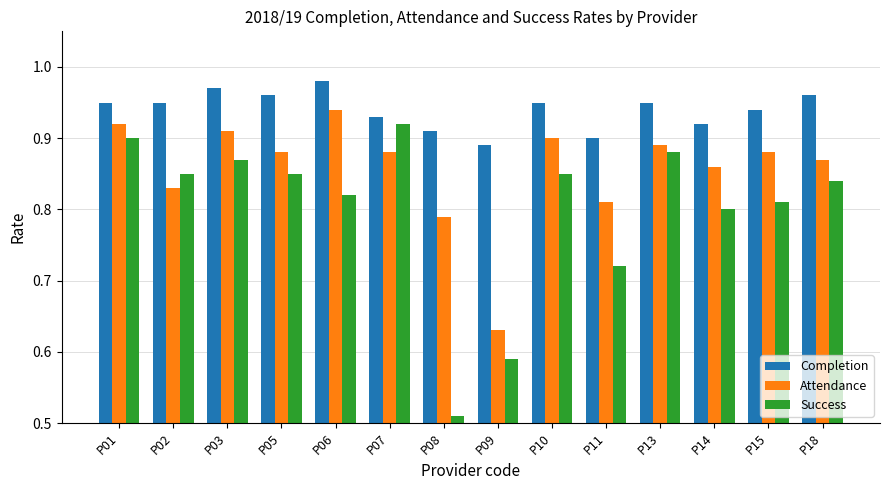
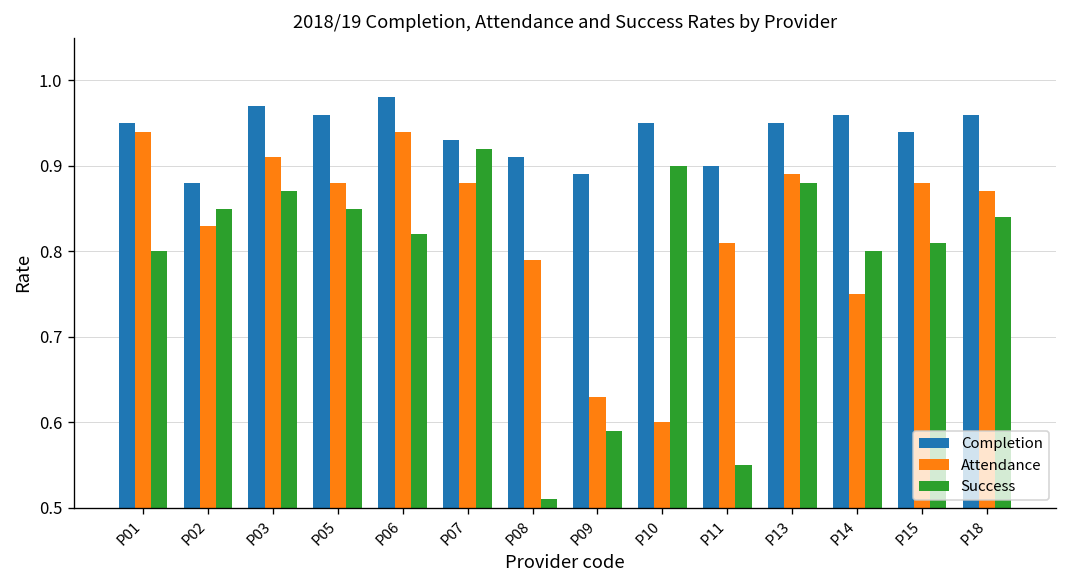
  {
    "Completion": {
      "P01": 0.95,
-     "P02": 0.95,
+     "P02": 0.88,
      "P03": 0.97,
      "P05": 0.96,
      "P06": 0.98,
      "P07": 0.93,
      "P08": 0.91,
      "P09": 0.89,
      "P10": 0.95,
      "P11": 0.90,
      "P13": 0.95,
-     "P14": 0.92,
+     "P14": 0.96,
      "P15": 0.94,
      "P18": 0.96
    },
    "Attendance": {
-     "P01": 0.92,
+     "P01": 0.94,
      "P02": 0.83,
      "P03": 0.91,
      "P05": 0.88,
      "P06": 0.94,
      "P07": 0.88,
      "P08": 0.79,
      "P09": 0.63,
-     "P10": 0.9,
+     "P10": 0.6,
      "P11": 0.81,
      "P13": 0.89,
-     "P14": 0.86,
+     "P14": 0.75,
      "P15": 0.88,
      "P18": 0.87
    },
    "Success": {
-     "P01": 0.9,
+     "P01": 0.8,
      "P02": 0.85,
      "P03": 0.87,
      "P05": 0.85,
      "P06": 0.82,
      "P07": 0.92,
      "P08": 0.51,
      "P09": 0.59,
-     "P10": 0.85,
-     "P11": 0.72,
+     "P10": 0.90,
+     "P11": 0.55,
      "P13": 0.88,
      "P14": 0.80,
      "P15": 0.81,
      "P18": 0.84
    }
  }
